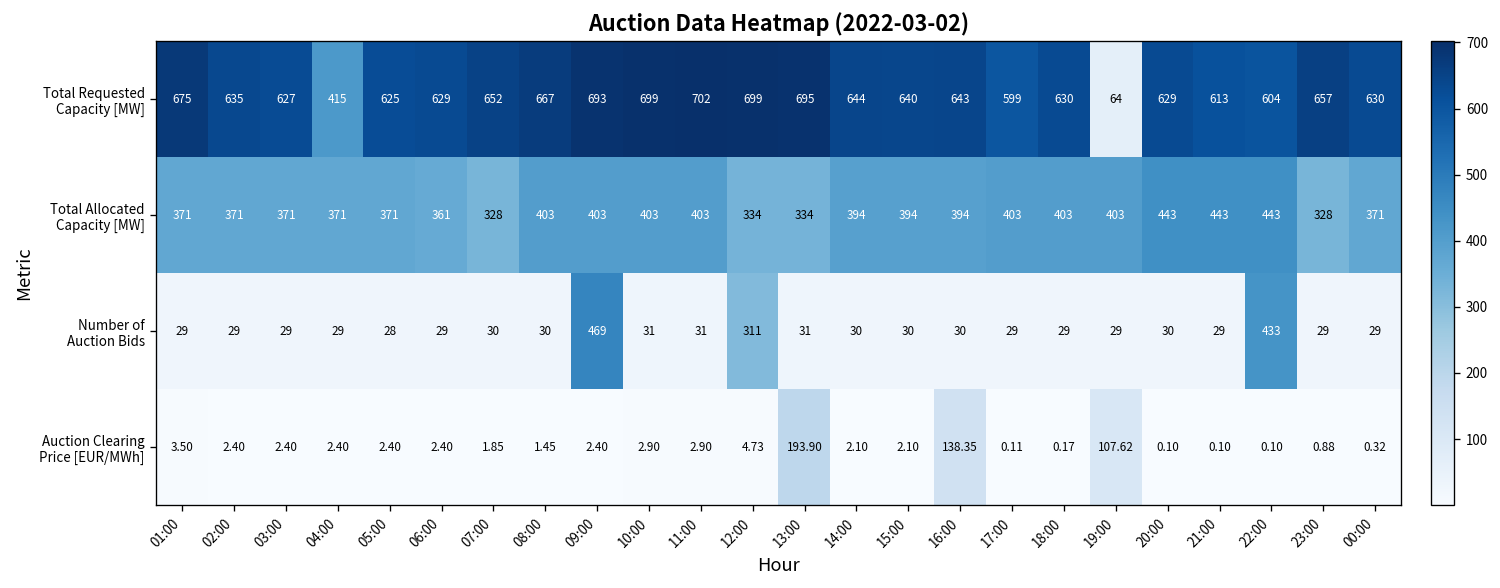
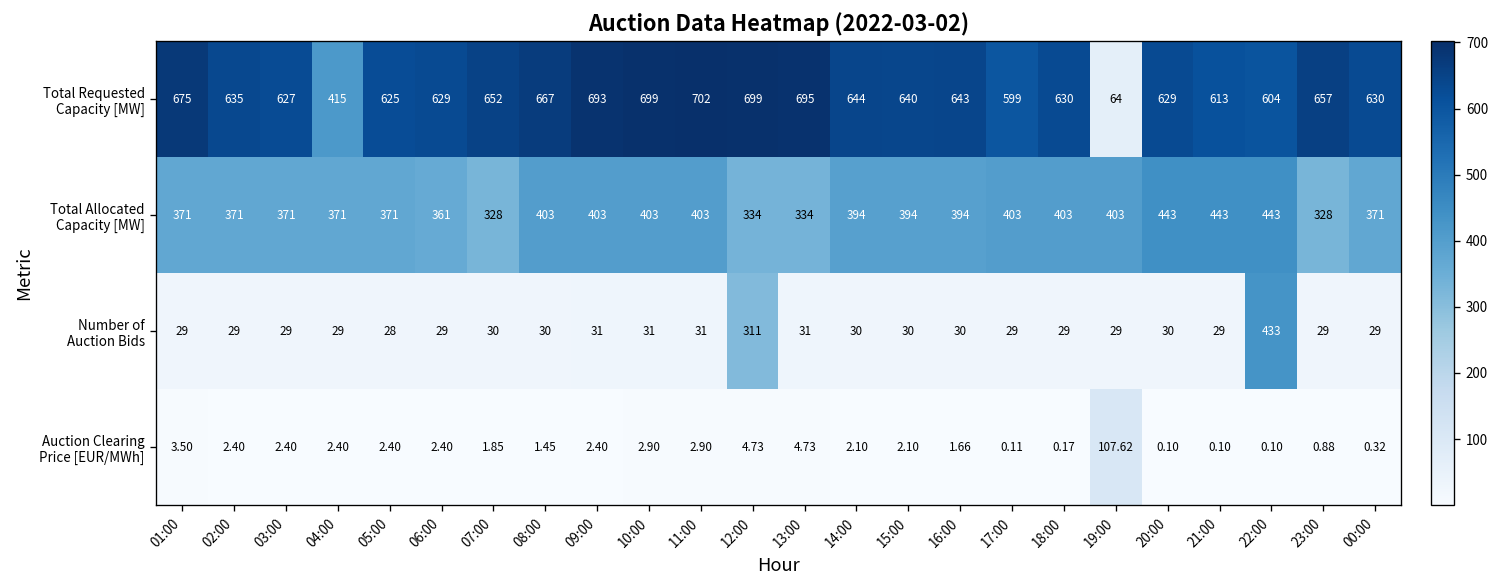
  {
    "Total Requested Capacity [MW]": {
      "01:00": 675,
      "02:00": 635,
      "03:00": 627,
      "04:00": 415,
      "05:00": 625,
      "06:00": 629,
      "07:00": 652,
      "08:00": 667,
      "09:00": 693,
      "10:00": 699,
      "11:00": 702,
      "12:00": 699,
      "13:00": 695,
      "14:00": 644,
      "15:00": 640,
      "16:00": 643,
      "17:00": 599,
      "18:00": 630,
      "19:00": 64,
      "20:00": 629,
      "21:00": 613,
      "22:00": 604,
      "23:00": 657,
      "00:00": 630
    },
    "Total Allocated Capacity [MW]": {
      "01:00": 371,
      "02:00": 371,
      "03:00": 371,
      "04:00": 371,
      "05:00": 371,
      "06:00": 361,
      "07:00": 328,
      "08:00": 403,
      "09:00": 403,
      "10:00": 403,
      "11:00": 403,
      "12:00": 334,
      "13:00": 334,
      "14:00": 394,
      "15:00": 394,
      "16:00": 394,
      "17:00": 403,
      "18:00": 403,
      "19:00": 403,
      "20:00": 443,
      "21:00": 443,
      "22:00": 443,
      "23:00": 328,
      "00:00": 371
    },
    "Number of Auction Bids": {
      "01:00": 29,
      "02:00": 29,
      "03:00": 29,
      "04:00": 29,
      "05:00": 28,
      "06:00": 29,
      "07:00": 30,
      "08:00": 30,
-     "09:00": 469,
+     "09:00": 31,
      "10:00": 31,
      "11:00": 31,
      "12:00": 311,
      "13:00": 31,
      "14:00": 30,
      "15:00": 30,
      "16:00": 30,
      "17:00": 29,
      "18:00": 29,
      "19:00": 29,
      "20:00": 30,
      "21:00": 29,
      "22:00": 433,
      "23:00": 29,
      "00:00": 29
    },
    "Auction Clearing Price [EUR/MWh]": {
      "01:00": 3.50,
      "02:00": 2.40,
      "03:00": 2.40,
      "04:00": 2.40,
      "05:00": 2.40,
      "06:00": 2.40,
      "07:00": 1.85,
      "08:00": 1.45,
      "09:00": 2.40,
      "10:00": 2.90,
      "11:00": 2.90,
      "12:00": 4.73,
-     "13:00": 193.90,
+     "13:00": 4.73,
      "14:00": 2.10,
      "15:00": 2.10,
-     "16:00": 138.35,
+     "16:00": 1.66,
      "17:00": 0.11,
      "18:00": 0.17,
      "19:00": 107.62,
      "20:00": 0.10,
      "21:00": 0.10,
      "22:00": 0.10,
      "23:00": 0.88,
      "00:00": 0.32
    }
  }
